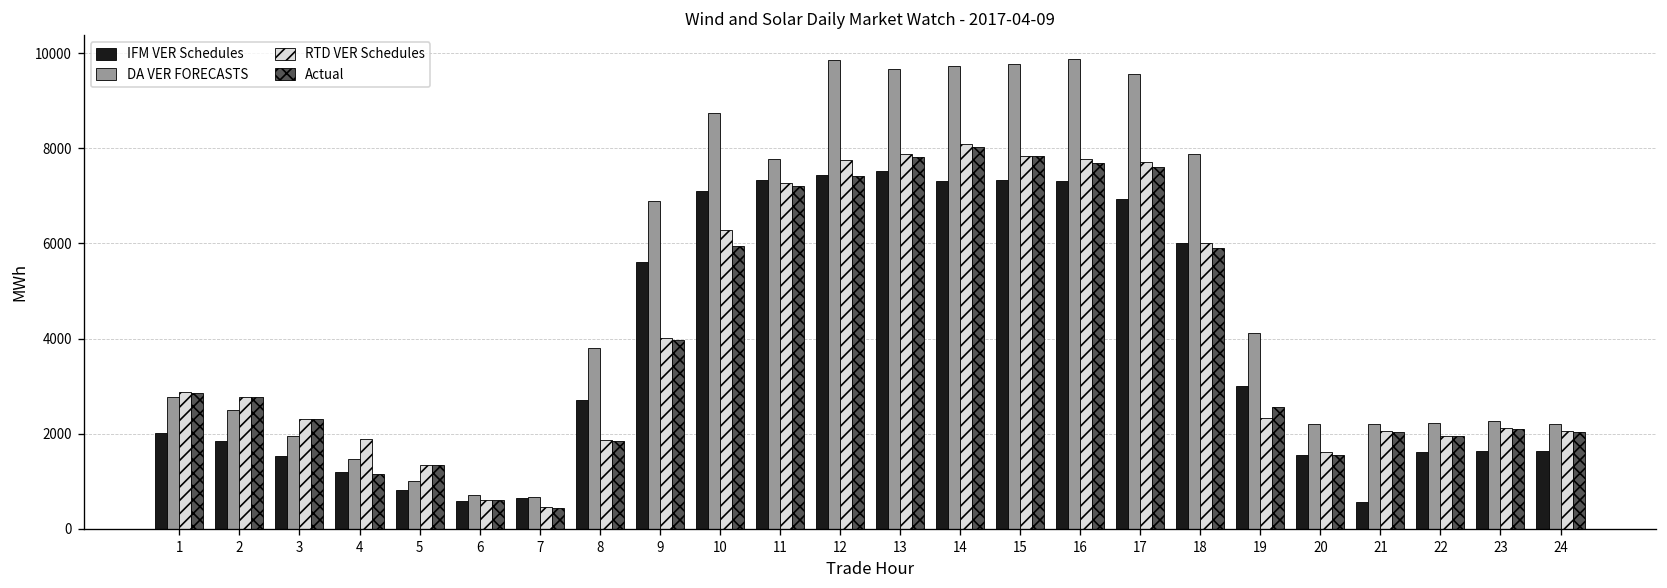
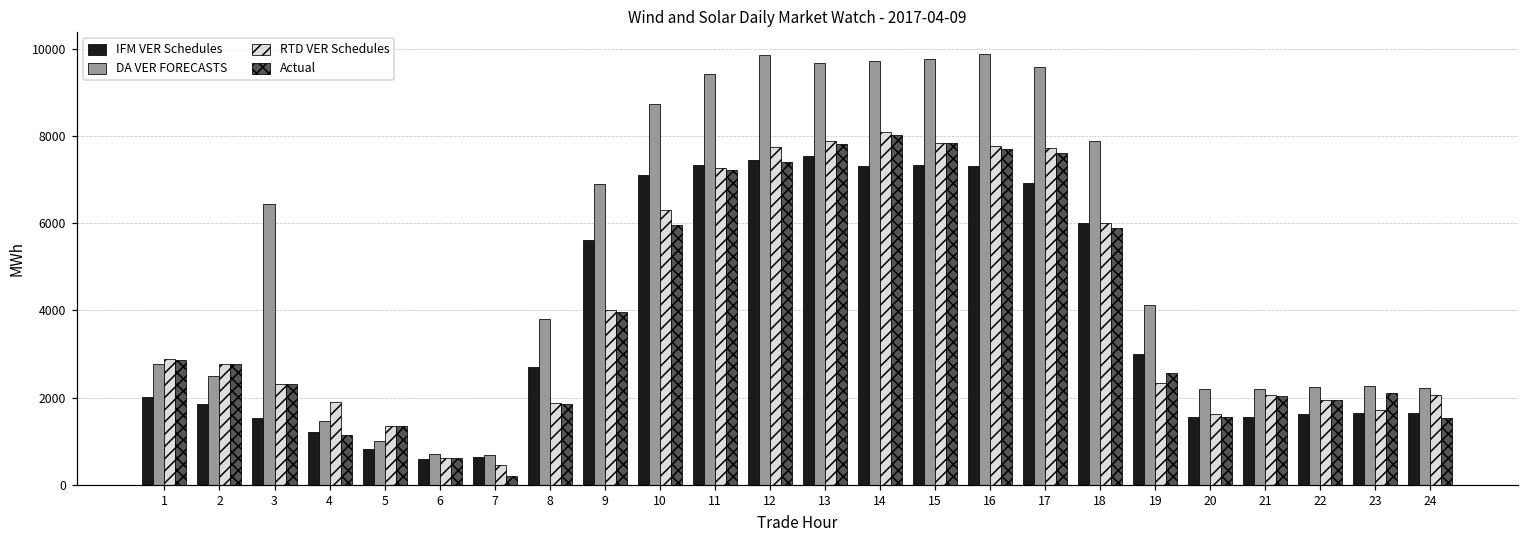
  {
    "IFM VER Schedules": {
      "1": 2000,
      "2": 1900,
      "3": 1500,
      "4": 1200,
      "5": 800,
      "6": 600,
      "7": 600,
      "8": 2700,
      "9": 5600,
      "10": 7100,
      "11": 7300,
      "12": 7400,
      "13": 7500,
      "14": 7300,
      "15": 7300,
      "16": 7300,
      "17": 6900,
      "18": 6000,
      "19": 3000,
      "20": 1500,
-     "21": 600,
+     "21": 1600,
      "22": 1600,
      "23": 1600,
      "24": 1600
    },
    "DA VER FORECASTS": {
      "1": 2800,
      "2": 2500,
-     "3": 2000,
+     "3": 6400,
      "4": 1500,
      "5": 1000,
      "6": 700,
      "7": 700,
      "8": 3800,
      "9": 6900,
      "10": 8700,
-     "11": 7800,
+     "11": 9400,
      "12": 9800,
      "13": 9700,
      "14": 9700,
      "15": 9800,
      "16": 9900,
      "17": 9600,
      "18": 7900,
      "19": 4100,
      "20": 2200,
      "21": 2200,
      "22": 2200,
      "23": 2300,
      "24": 2200
    },
    "RTD VER Schedules": {
      "1": 2900,
      "2": 2800,
      "3": 2300,
      "4": 1900,
      "5": 1400,
      "6": 600,
      "7": 500,
      "8": 1900,
      "9": 4000,
      "10": 6300,
      "11": 7300,
      "12": 7700,
      "13": 7900,
      "14": 8100,
      "15": 7800,
      "16": 7800,
      "17": 7700,
      "18": 6000,
      "19": 2300,
      "20": 1600,
      "21": 2100,
      "22": 2000,
-     "23": 2100,
+     "23": 1700,
      "24": 2000
    },
    "Actual": {
      "1": 2900,
      "2": 2800,
      "3": 2300,
      "4": 1200,
      "5": 1300,
      "6": 600,
-     "7": 400,
+     "7": 200,
      "8": 1900,
      "9": 4000,
      "10": 6000,
      "11": 7200,
      "12": 7400,
      "13": 7800,
      "14": 8000,
      "15": 7800,
      "16": 7700,
      "17": 7600,
      "18": 5900,
      "19": 2600,
      "20": 1600,
      "21": 2000,
      "22": 1900,
      "23": 2100,
-     "24": 2000
+     "24": 1500
    }
  }
